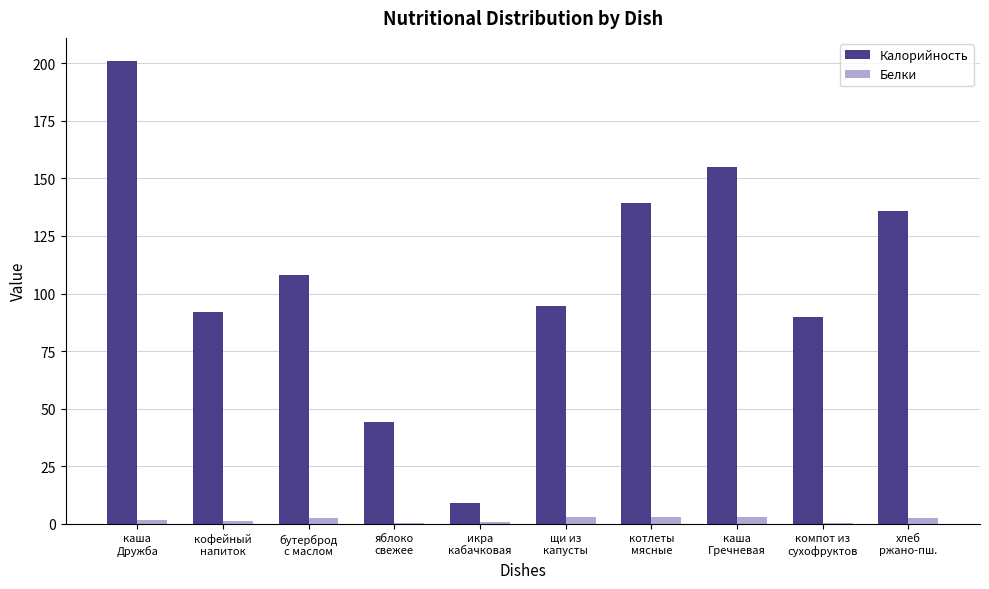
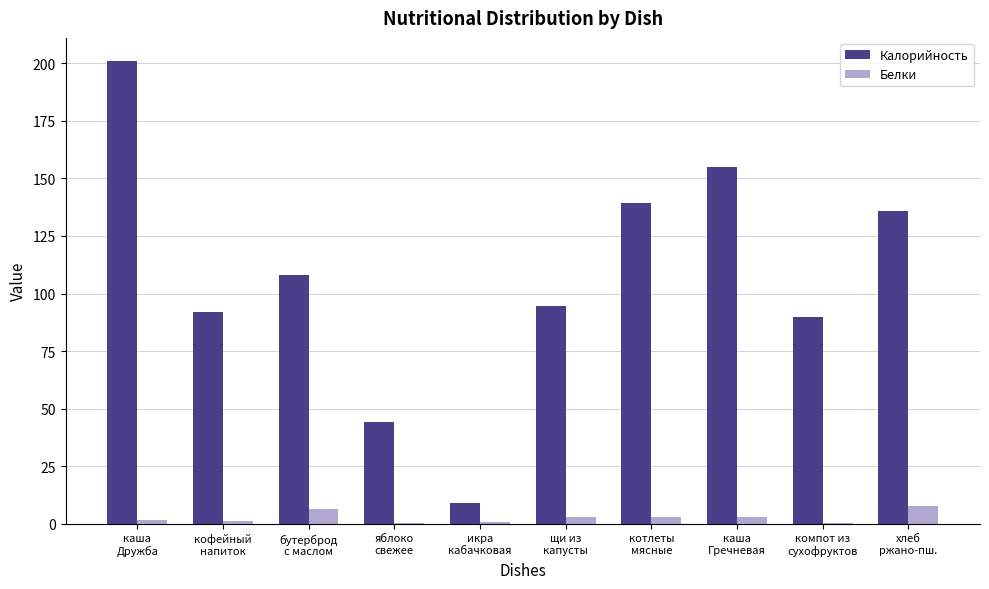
  {
    "Калорийность": {
      "каша Дружба": 201,
      "кофейный напиток": 92,
      "бутерброд с маслом": 108,
      "яблоко свежее": 44,
      "икра кабачковая": 9,
      "щи из капусты": 94,
      "котлеты мясные": 139,
      "каша Гречневая": 155,
      "компот из сухофруктов": 90,
      "хлеб ржано-пш.": 136
    },
    "Белки": {
      "каша Дружба": 2,
      "кофейный напиток": 1,
-     "бутерброд с маслом": 2,
+     "бутерброд с маслом": 7,
      "щи из капусты": 3,
      "котлеты мясные": 3,
      "каша Гречневая": 3,
-     "хлеб ржано-пш.": 2
+     "хлеб ржано-пш.": 8
    }
  }
